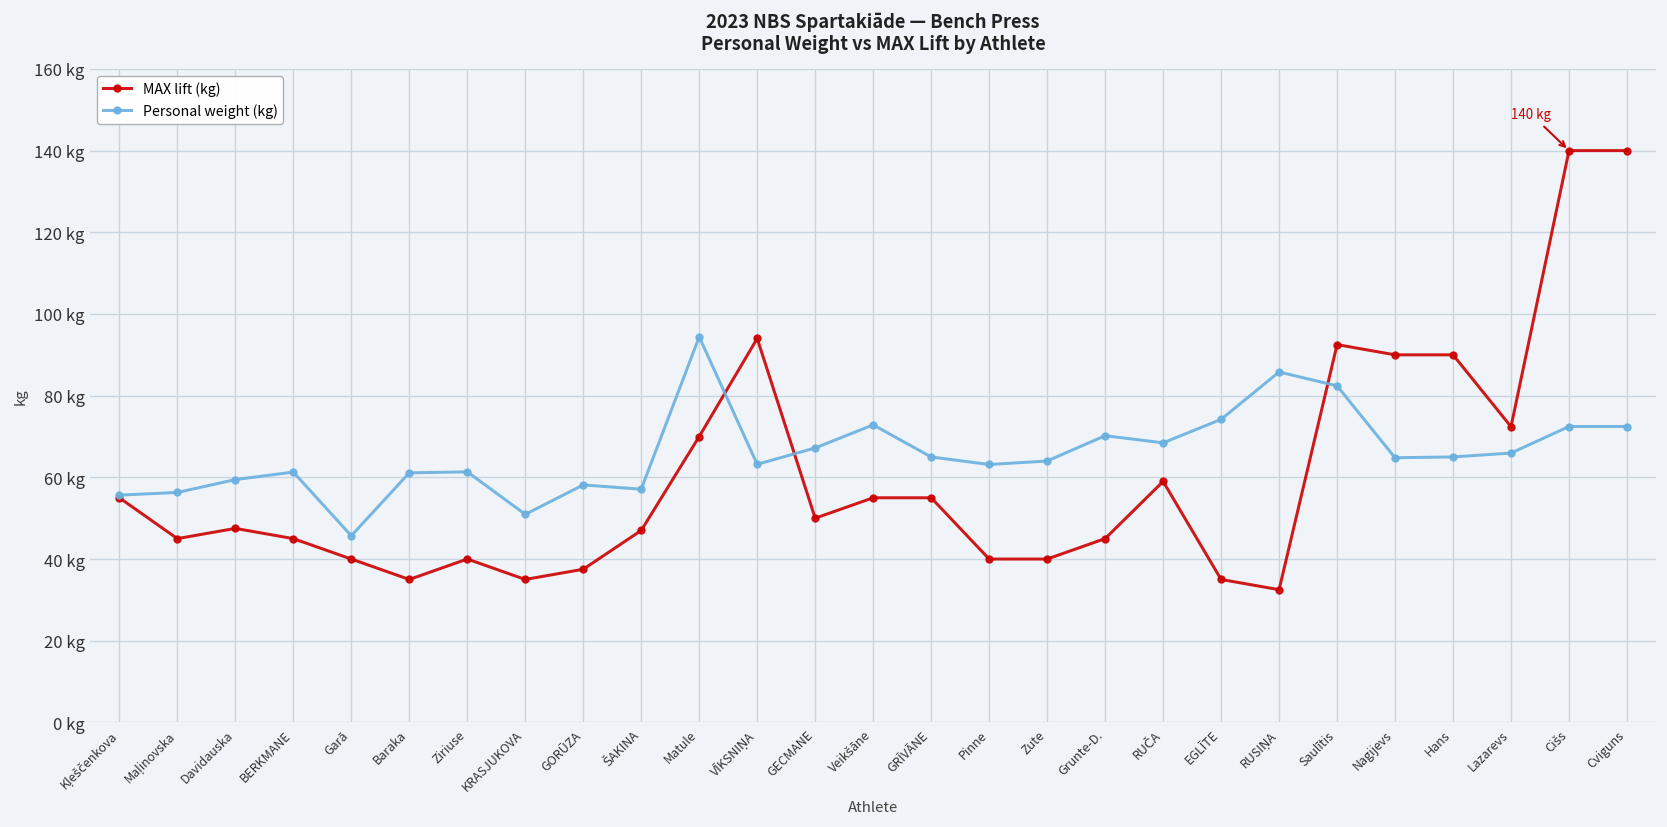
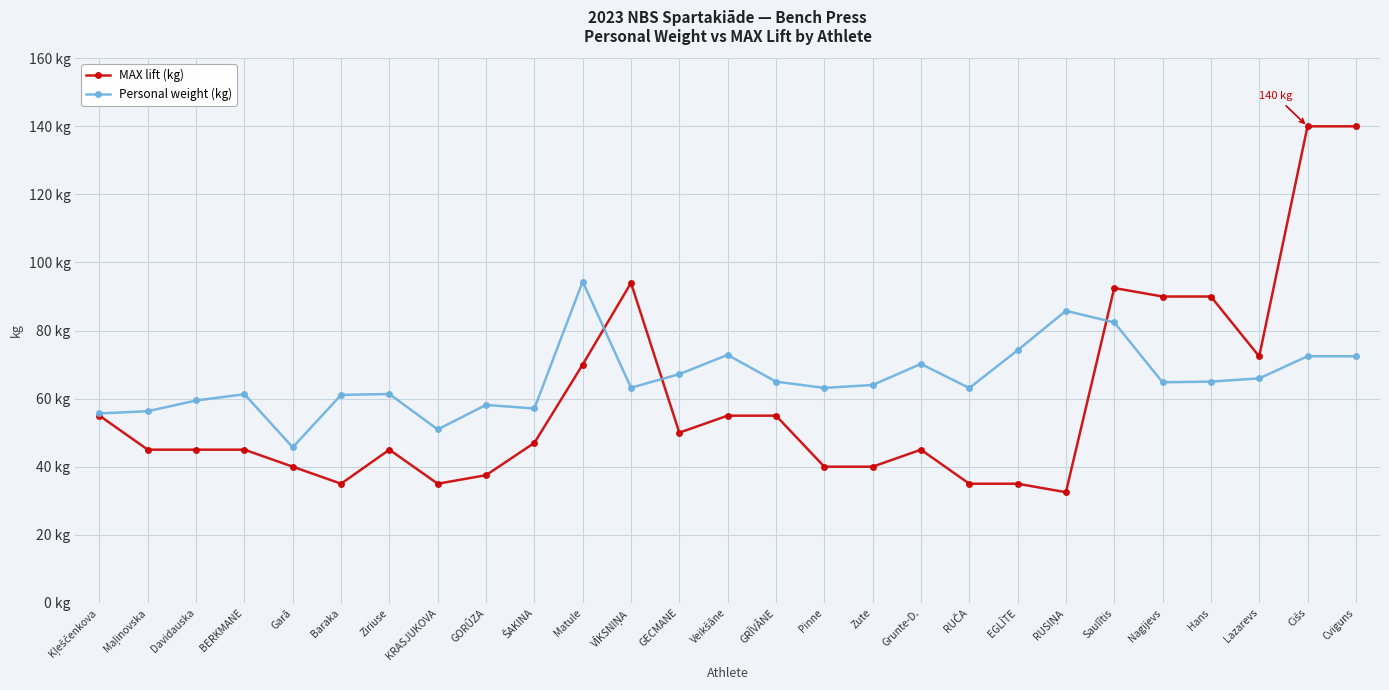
  {
    "MAX lift (kg)": {
      "Maļinovska": "45 kg",
-     "Davidauska": "48 kg",
+     "Davidauska": "45 kg",
      "BERKMANE": "45 kg",
      "Garā": "40 kg",
      "Baraka": "35 kg",
-     "Ziriuse": "40 kg",
+     "Ziriuse": "45 kg",
      "KRASJUKOVA": "35 kg",
      "GORŪZA": "38 kg",
      "ŠAKINA": "47 kg",
      "Matule": "70 kg",
      "VĪKSNIŅA": "94 kg",
      "GECMANE": "50 kg",
      "Veikšāne": "55 kg",
      "GRĪVĀNE": "55 kg",
      "Pinne": "40 kg",
      "Zute": "40 kg",
      "Grunte-D.": "45 kg",
-     "RUČA": "59 kg",
+     "RUČA": "35 kg",
      "EGLĪTE": "35 kg",
      "RUSIŅA": "33 kg",
      "Saulītis": "93 kg",
      "Nagijevs": "90 kg",
      "Hans": "90 kg",
      "Lazarevs": "72 kg",
      "Cviguns": "140 kg"
    },
    "Personal weight (kg)": {
      "Maļinovska": "56 kg",
      "Davidauska": "59 kg",
      "BERKMANE": "61 kg",
      "Garā": "46 kg",
      "Baraka": "61 kg",
      "Ziriuse": "61 kg",
      "KRASJUKOVA": "51 kg",
      "GORŪZA": "58 kg",
      "ŠAKINA": "57 kg",
      "Matule": "94 kg",
      "VĪKSNIŅA": "63 kg",
      "GECMANE": "67 kg",
      "Veikšāne": "73 kg",
      "GRĪVĀNE": "65 kg",
      "Pinne": "63 kg",
      "Zute": "64 kg",
      "Grunte-D.": "70 kg",
-     "RUČA": "68 kg",
+     "RUČA": "63 kg",
      "EGLĪTE": "74 kg",
      "RUSIŅA": "86 kg",
      "Saulītis": "82 kg",
      "Nagijevs": "65 kg",
      "Hans": "65 kg",
      "Lazarevs": "66 kg",
      "Cišs": "72 kg",
      "Cviguns": "72 kg"
    }
  }
